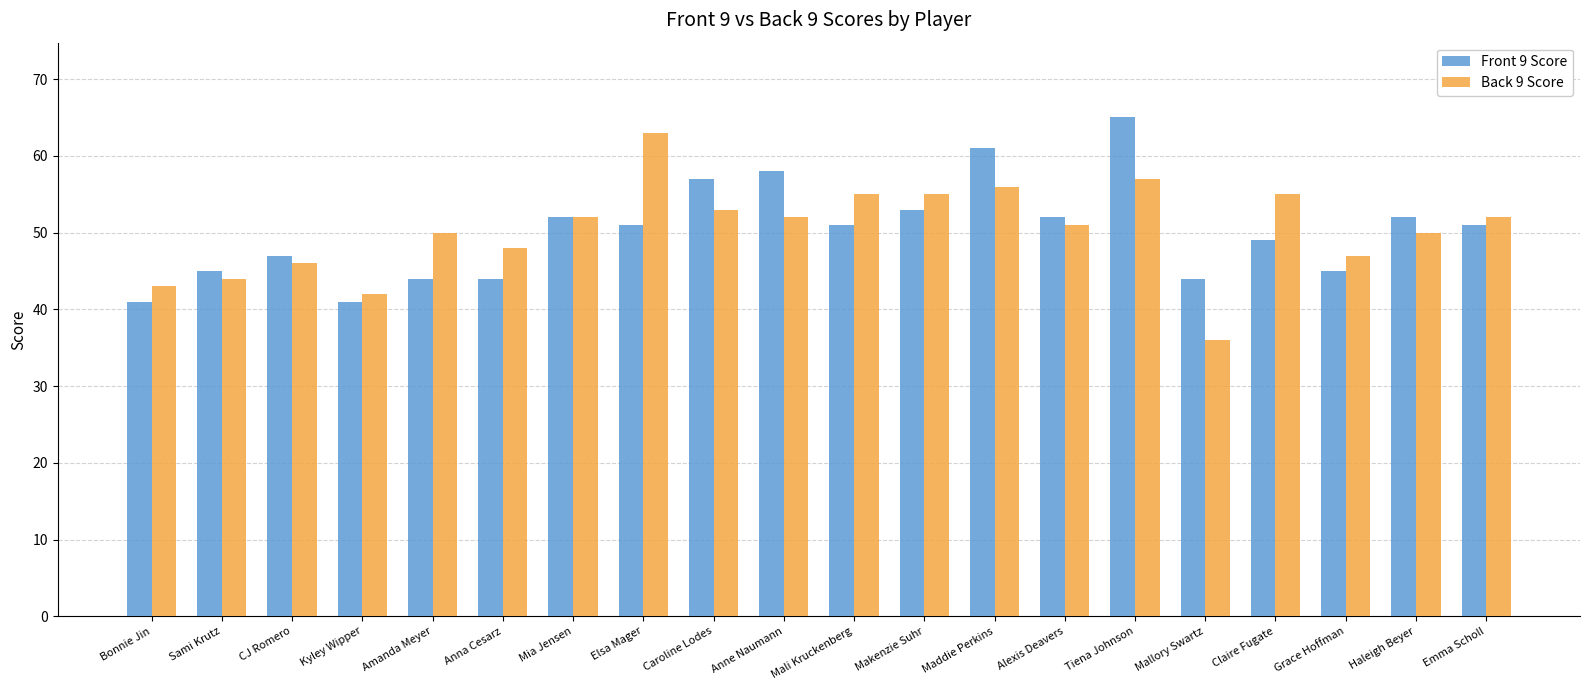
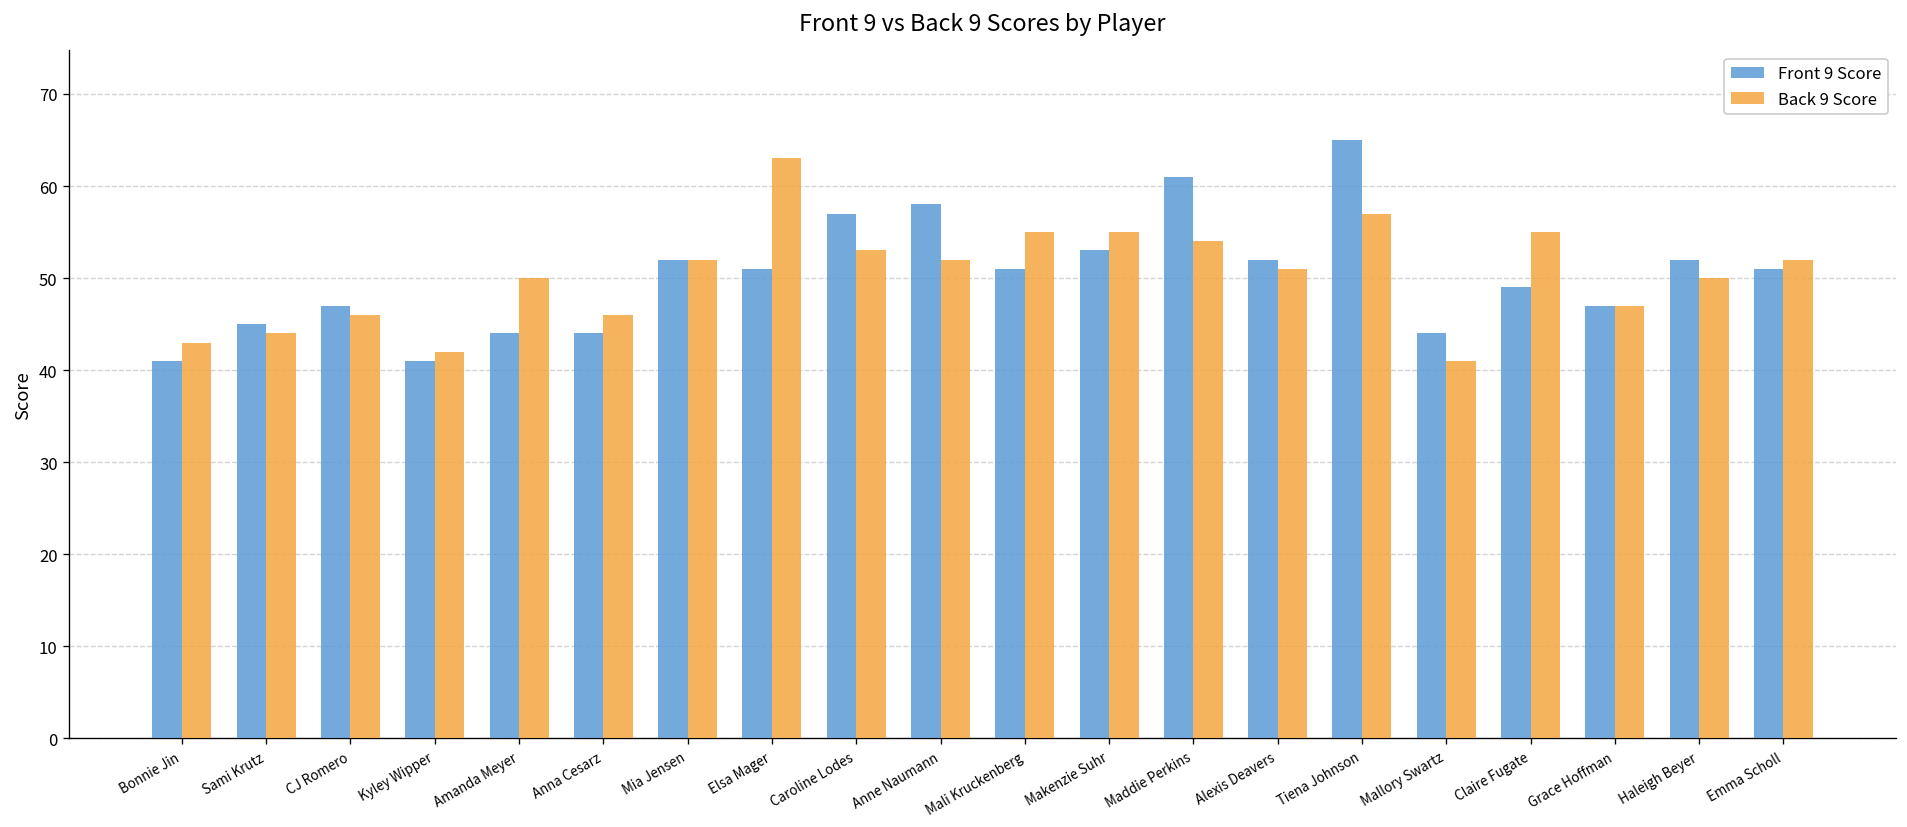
  {
    "Front 9 Score": {
      "Bonnie Jin": 41,
      "Sami Krutz": 45,
      "CJ Romero": 47,
      "Kyley Wipper": 41,
      "Amanda Meyer": 44,
      "Anna Cesarz": 44,
      "Mia Jensen": 52,
      "Elsa Mager": 51,
      "Caroline Lodes": 57,
      "Anne Naumann": 58,
      "Mali Kruckenberg": 51,
      "Makenzie Suhr": 53,
      "Maddie Perkins": 61,
      "Alexis Deavers": 52,
      "Tiena Johnson": 65,
      "Mallory Swartz": 44,
      "Claire Fugate": 49,
-     "Grace Hoffman": 45,
+     "Grace Hoffman": 47,
      "Haleigh Beyer": 52,
      "Emma Scholl": 51
    },
    "Back 9 Score": {
      "Bonnie Jin": 43,
      "Sami Krutz": 44,
      "CJ Romero": 46,
      "Kyley Wipper": 42,
      "Amanda Meyer": 50,
-     "Anna Cesarz": 48,
+     "Anna Cesarz": 46,
      "Mia Jensen": 52,
      "Elsa Mager": 63,
      "Caroline Lodes": 53,
      "Anne Naumann": 52,
      "Mali Kruckenberg": 55,
      "Makenzie Suhr": 55,
-     "Maddie Perkins": 56,
+     "Maddie Perkins": 54,
      "Alexis Deavers": 51,
      "Tiena Johnson": 57,
-     "Mallory Swartz": 36,
+     "Mallory Swartz": 41,
      "Claire Fugate": 55,
      "Grace Hoffman": 47,
      "Haleigh Beyer": 50,
      "Emma Scholl": 52
    }
  }
